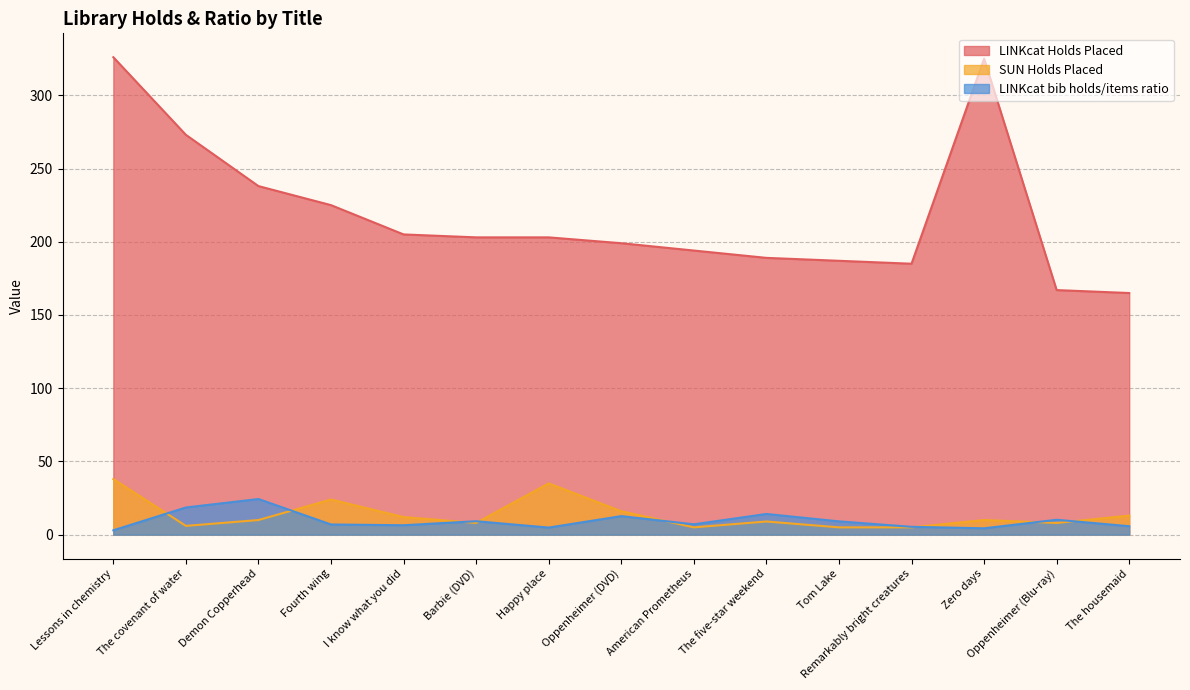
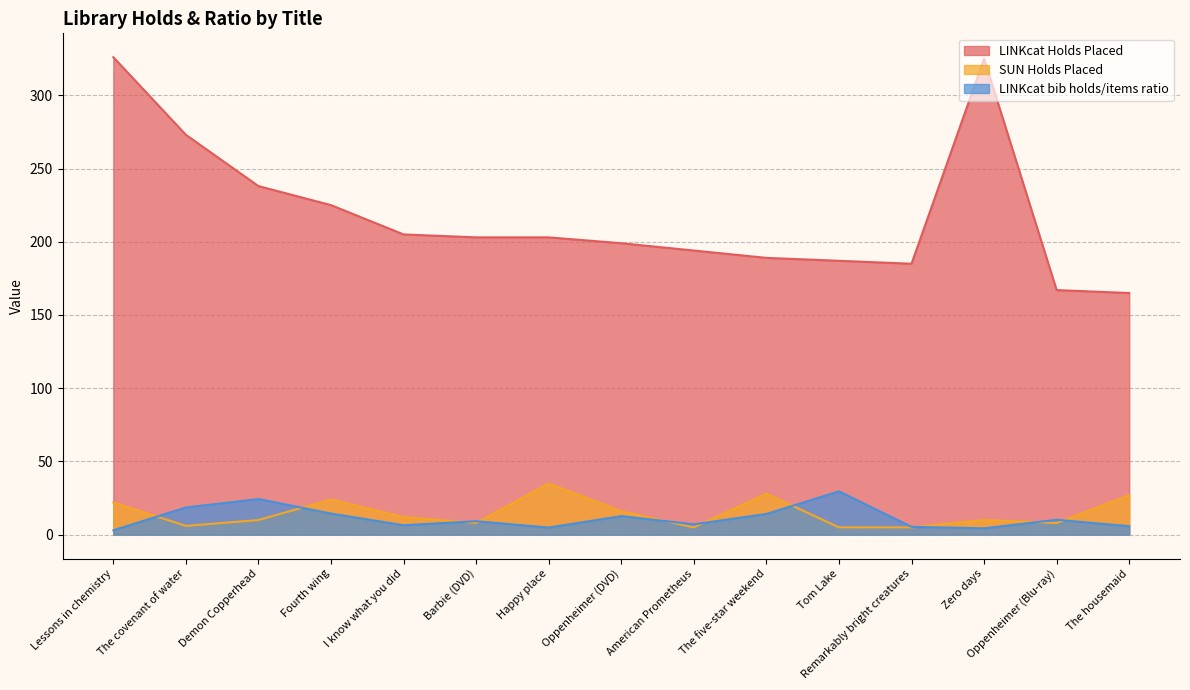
  {
    "LINKcat Holds Placed": {
      "Lessons in chemistry": 326,
      "The covenant of water": 273,
      "Demon Copperhead": 238,
      "Fourth wing": 225,
      "I know what you did": 205,
      "Barbie (DVD)": 203,
      "Happy place": 203,
      "Oppenheimer (DVD)": 199,
      "American Prometheus": 194,
      "The five-star weekend": 189,
      "Tom Lake": 187,
      "Remarkably bright creatures": 185,
      "Oppenheimer (Blu-ray)": 167,
      "The housemaid": 165
    },
    "SUN Holds Placed": {
-     "Lessons in chemistry": 38,
+     "Lessons in chemistry": 22,
      "The covenant of water": 6,
      "Demon Copperhead": 10,
      "Fourth wing": 24,
      "I know what you did": 12,
      "Happy place": 35,
      "Oppenheimer (DVD)": 16,
      "American Prometheus": 5,
-     "The five-star weekend": 9,
+     "The five-star weekend": 28,
      "Tom Lake": 5,
      "Zero days": 10,
      "Oppenheimer (Blu-ray)": 8,
-     "The housemaid": 13
+     "The housemaid": 27
    },
    "LINKcat bib holds/items ratio": {
      "Lessons in chemistry": 3,
      "The covenant of water": 19,
      "Demon Copperhead": 24,
-     "Fourth wing": 7,
+     "Fourth wing": 14,
      "I know what you did": 6,
      "Happy place": 5,
      "Oppenheimer (DVD)": 13,
      "American Prometheus": 7,
      "The five-star weekend": 14,
-     "Tom Lake": 9,
+     "Tom Lake": 30,
      "Zero days": 4,
      "Oppenheimer (Blu-ray)": 10,
      "The housemaid": 6
    }
  }
